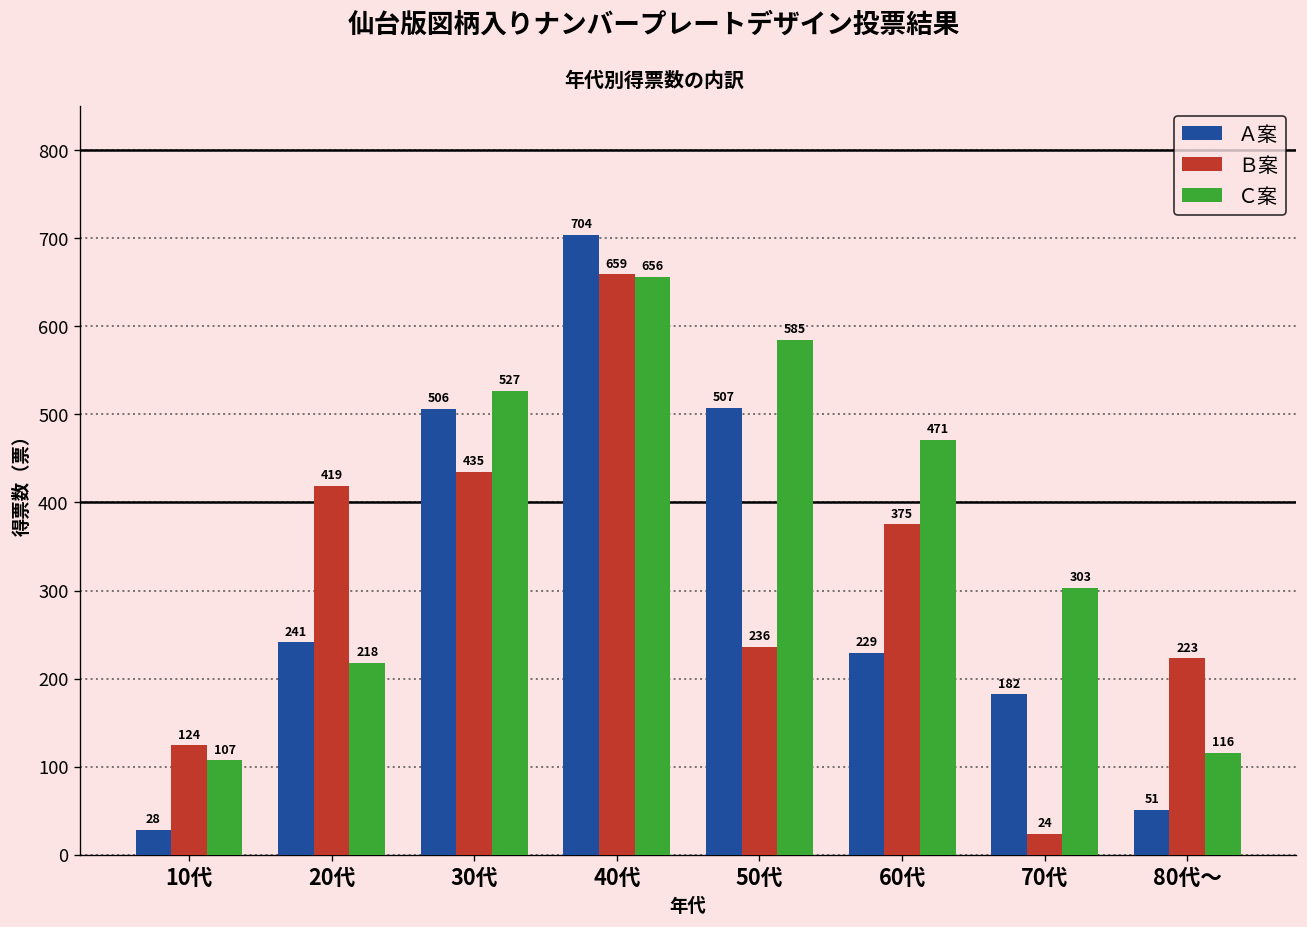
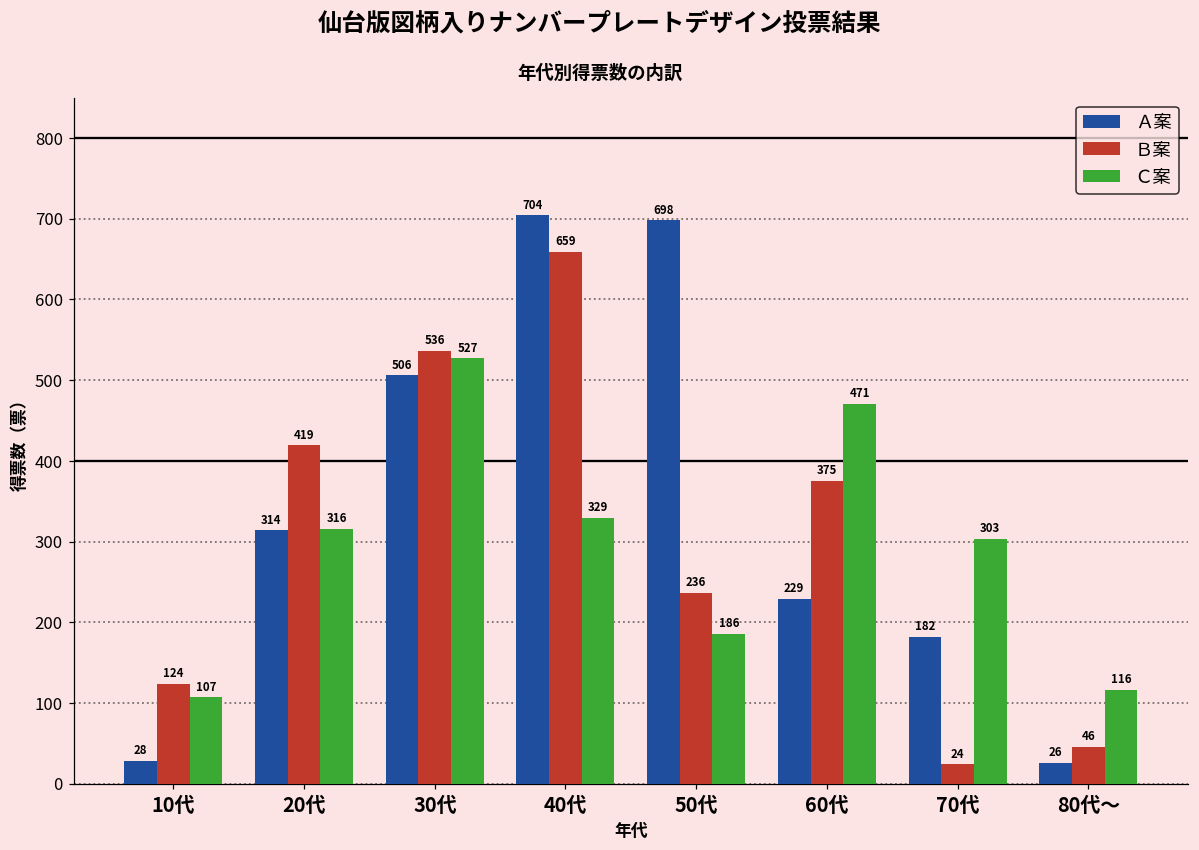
  {
    "Ａ案": {
      "10代": 28,
-     "20代": 241,
+     "20代": 314,
      "30代": 506,
      "40代": 704,
-     "50代": 507,
+     "50代": 698,
      "60代": 229,
      "70代": 182,
-     "80代～": 51
+     "80代～": 26
    },
    "Ｂ案": {
      "10代": 124,
      "20代": 419,
-     "30代": 435,
+     "30代": 536,
      "40代": 659,
      "50代": 236,
      "60代": 375,
      "70代": 24,
-     "80代～": 223
+     "80代～": 46
    },
    "Ｃ案": {
      "10代": 107,
-     "20代": 218,
+     "20代": 316,
      "30代": 527,
-     "40代": 656,
-     "50代": 585,
+     "40代": 329,
+     "50代": 186,
      "60代": 471,
      "70代": 303,
      "80代～": 116
    }
  }
